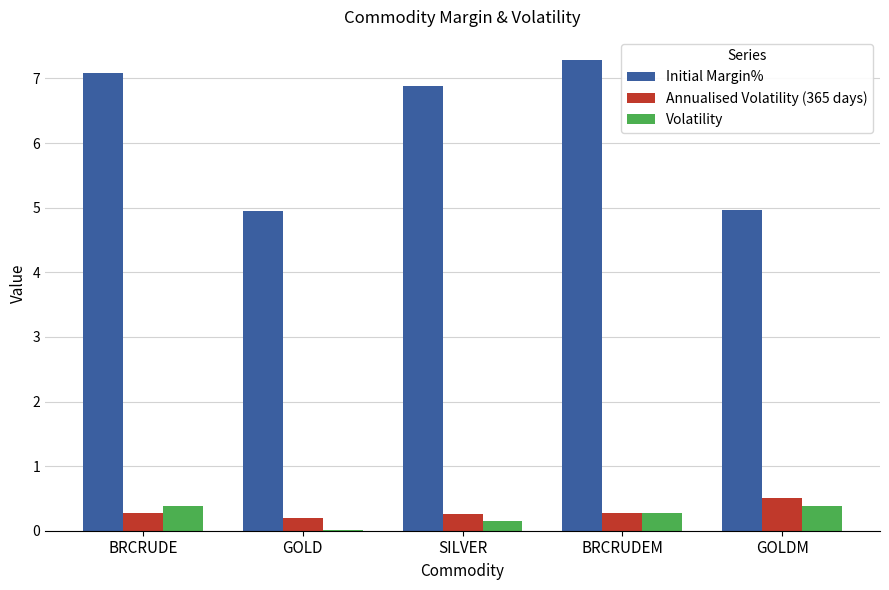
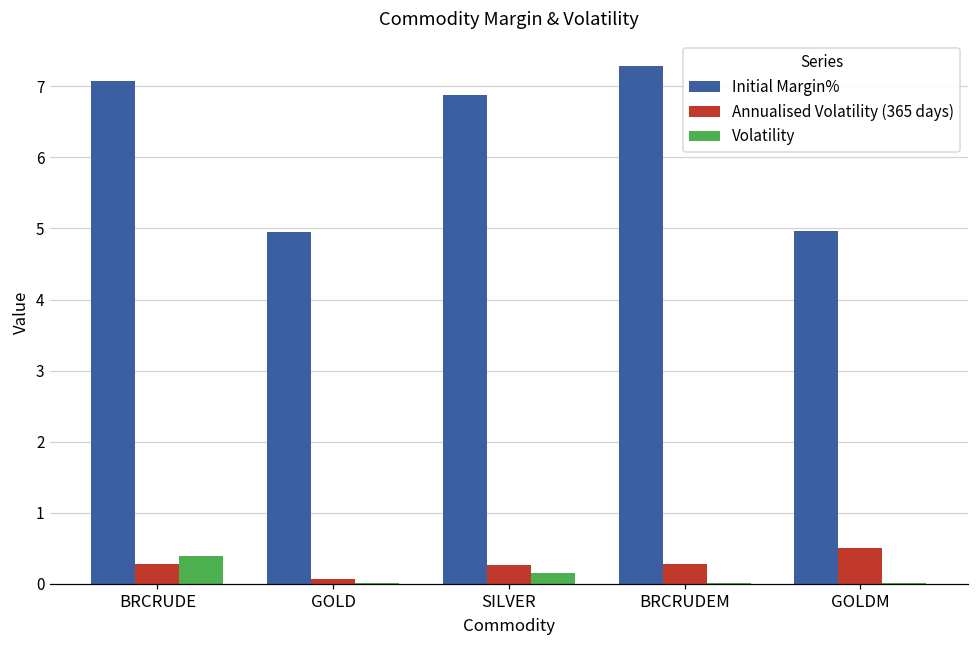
  {
    "Initial Margin%": {
      "BRCRUDE": 7.1,
      "GOLD": 5.0,
      "SILVER": 6.9,
      "BRCRUDEM": 7.3,
      "GOLDM": 5.0
    },
    "Annualised Volatility (365 days)": {
      "BRCRUDE": 0.3,
-     "GOLD": 0.2,
+     "GOLD": 0.1,
      "SILVER": 0.3,
      "BRCRUDEM": 0.3,
      "GOLDM": 0.5
    },
    "Volatility": {
      "BRCRUDE": 0.4,
      "SILVER": 0.2,
-     "BRCRUDEM": 0.3,
-     "GOLDM": 0.4
+     "BRCRUDEM": 0.0,
+     "GOLDM": 0.0
    }
  }
